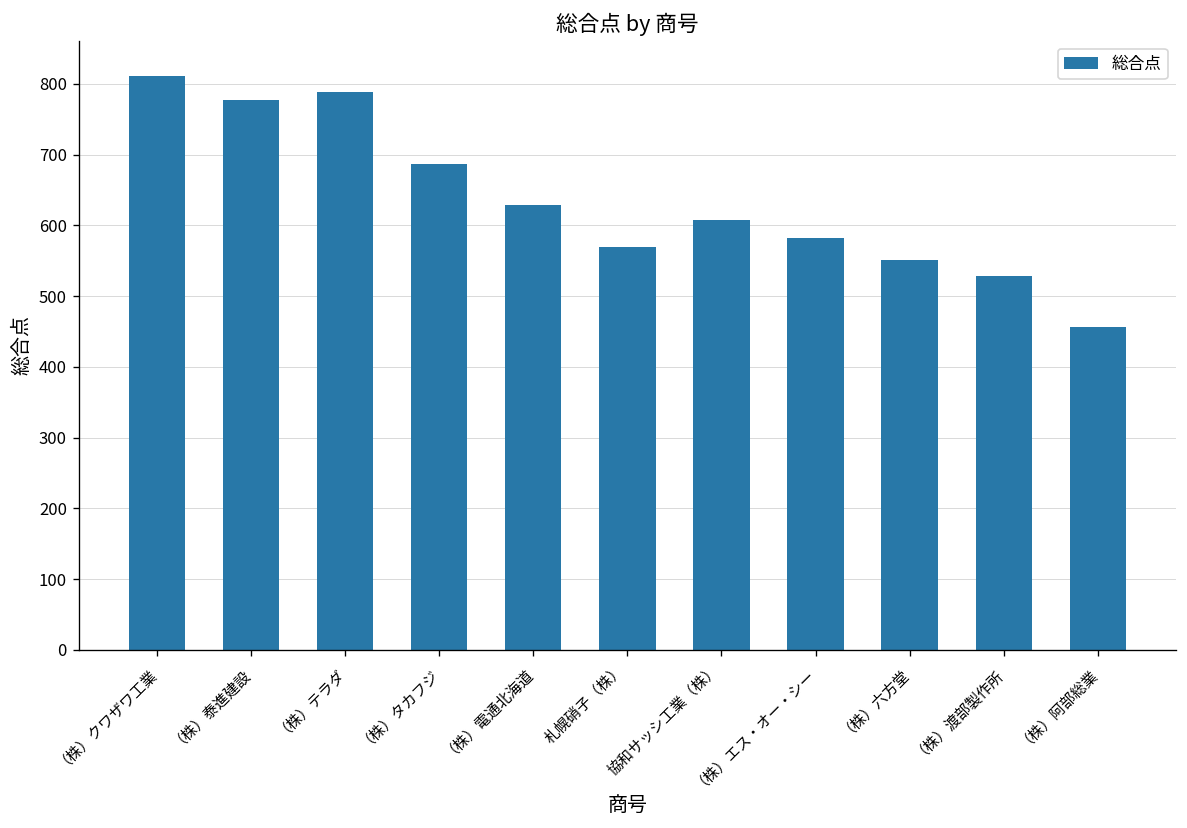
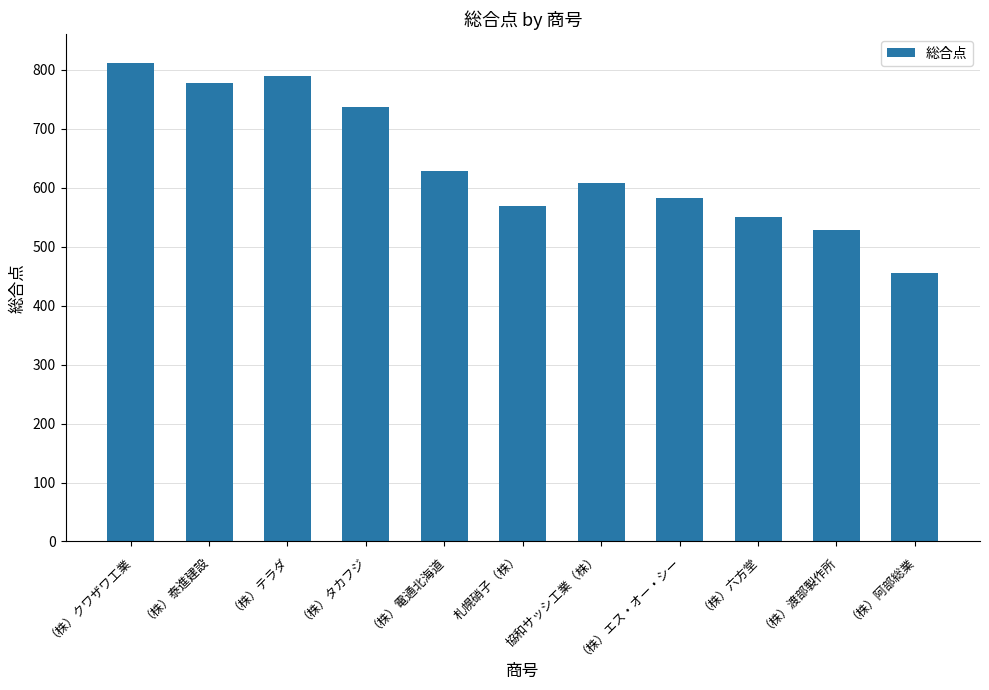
  {
    "（株）クワザワ工業": 810,
    "（株）泰進建設": 780,
    "（株）テラダ": 790,
-   "（株）タカフジ": 690,
+   "（株）タカフジ": 740,
    "（株）電通北海道": 630,
    "札幌硝子（株）": 570,
    "協和サッシ工業（株）": 610,
    "（株）エス・オー・シー": 580,
    "（株）六方堂": 550,
    "（株）渡部製作所": 530,
    "（株）阿部総業": 460
  }
